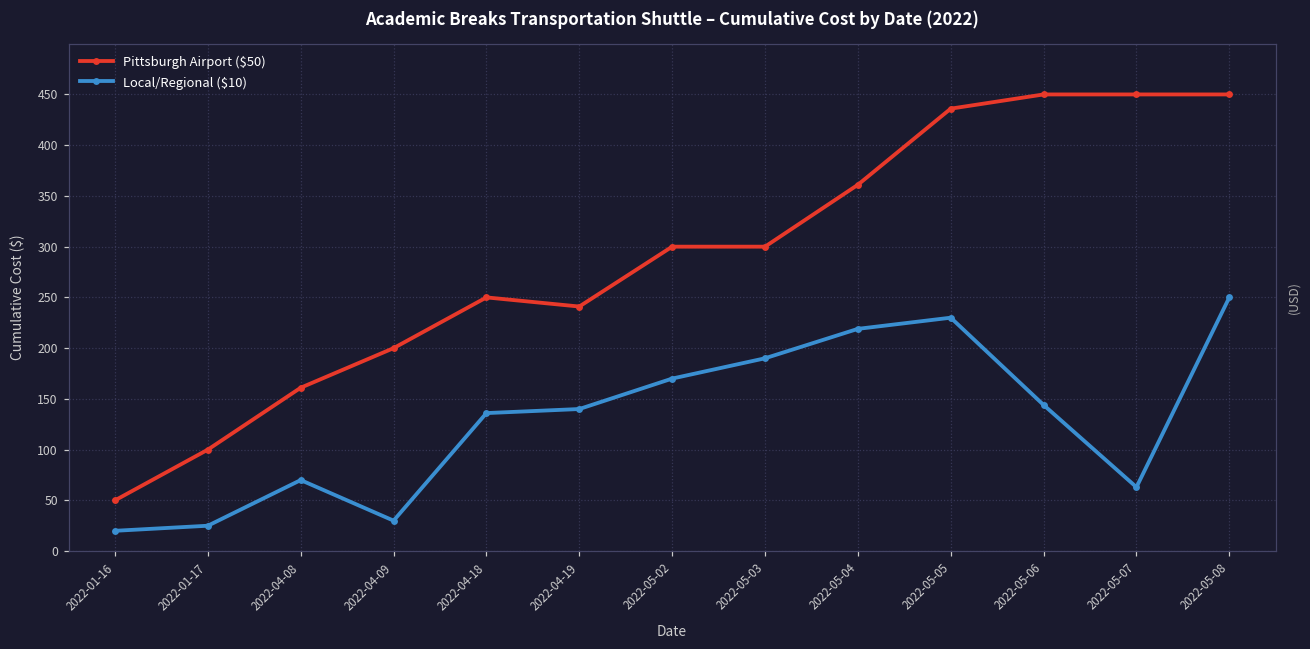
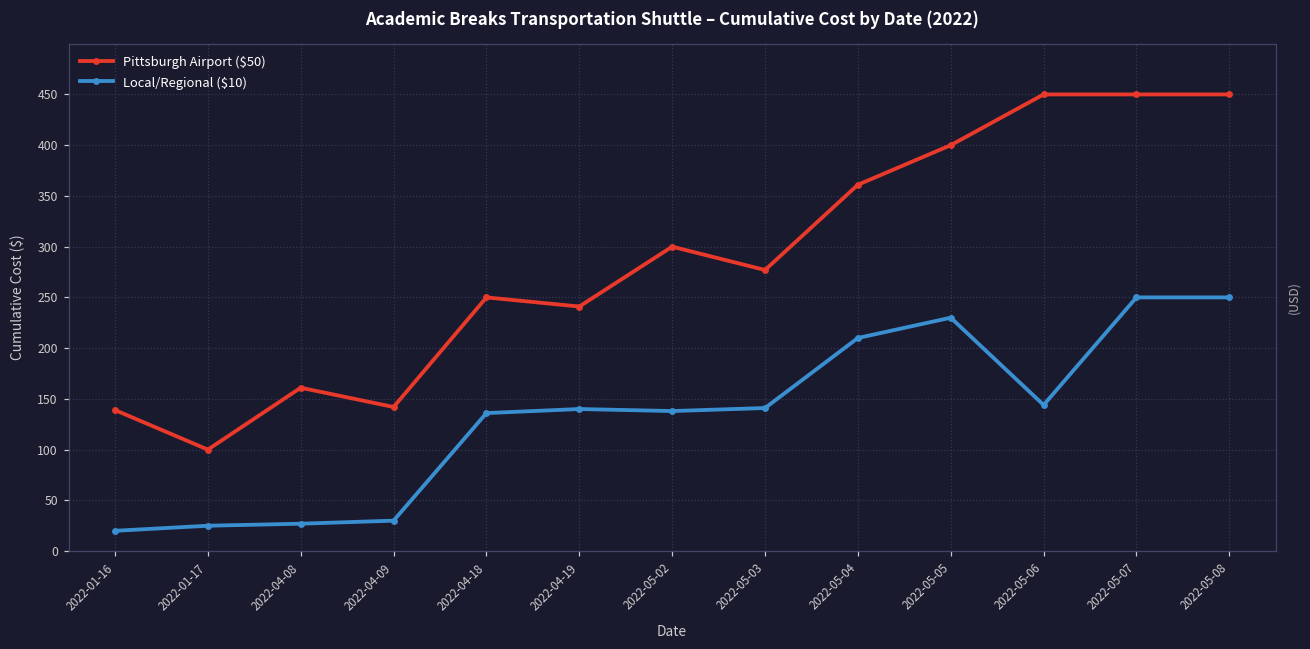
  {
    "Pittsburgh Airport ($50)": {
-     "2022-01-16": 50,
+     "2022-01-16": 140,
      "2022-01-17": 100,
      "2022-04-08": 160,
-     "2022-04-09": 200,
+     "2022-04-09": 140,
      "2022-04-18": 250,
      "2022-04-19": 240,
      "2022-05-02": 300,
-     "2022-05-03": 300,
+     "2022-05-03": 280,
      "2022-05-04": 360,
-     "2022-05-05": 440,
+     "2022-05-05": 400,
      "2022-05-06": 450,
      "2022-05-07": 450,
      "2022-05-08": 450
    },
    "Local/Regional ($10)": {
      "2022-01-16": 20,
      "2022-01-17": 30,
-     "2022-04-08": 70,
+     "2022-04-08": 30,
      "2022-04-09": 30,
      "2022-04-18": 140,
      "2022-04-19": 140,
-     "2022-05-02": 170,
-     "2022-05-03": 190,
-     "2022-05-04": 220,
+     "2022-05-02": 140,
+     "2022-05-03": 140,
+     "2022-05-04": 210,
      "2022-05-05": 230,
      "2022-05-06": 140,
-     "2022-05-07": 60,
+     "2022-05-07": 250,
      "2022-05-08": 250
    }
  }
